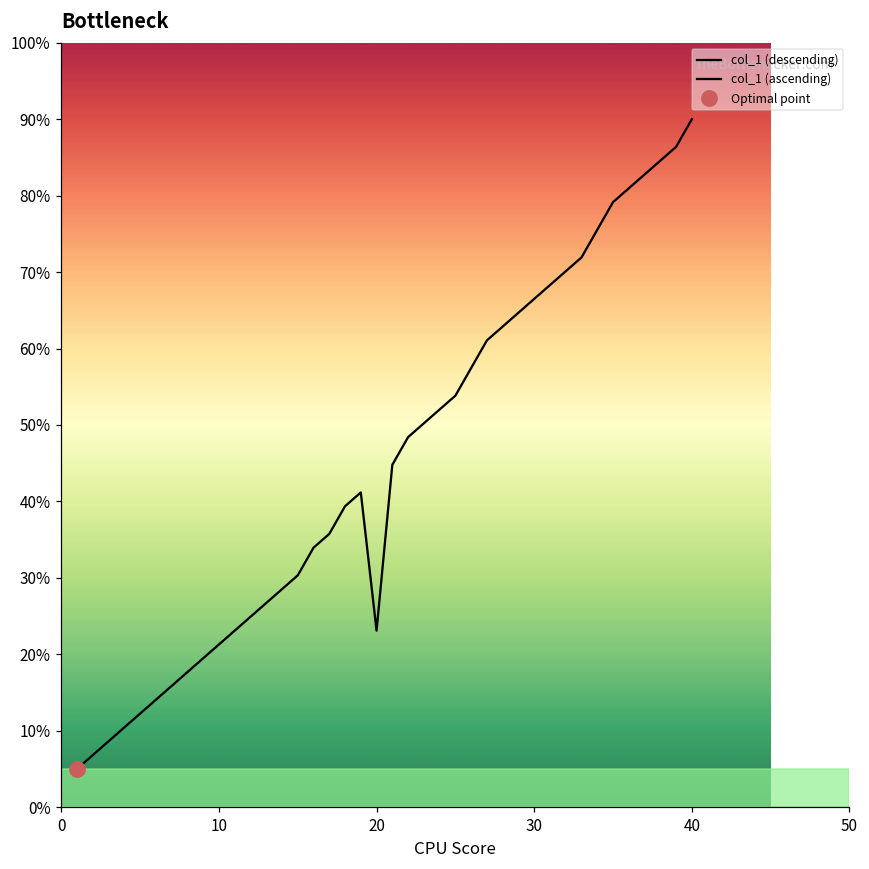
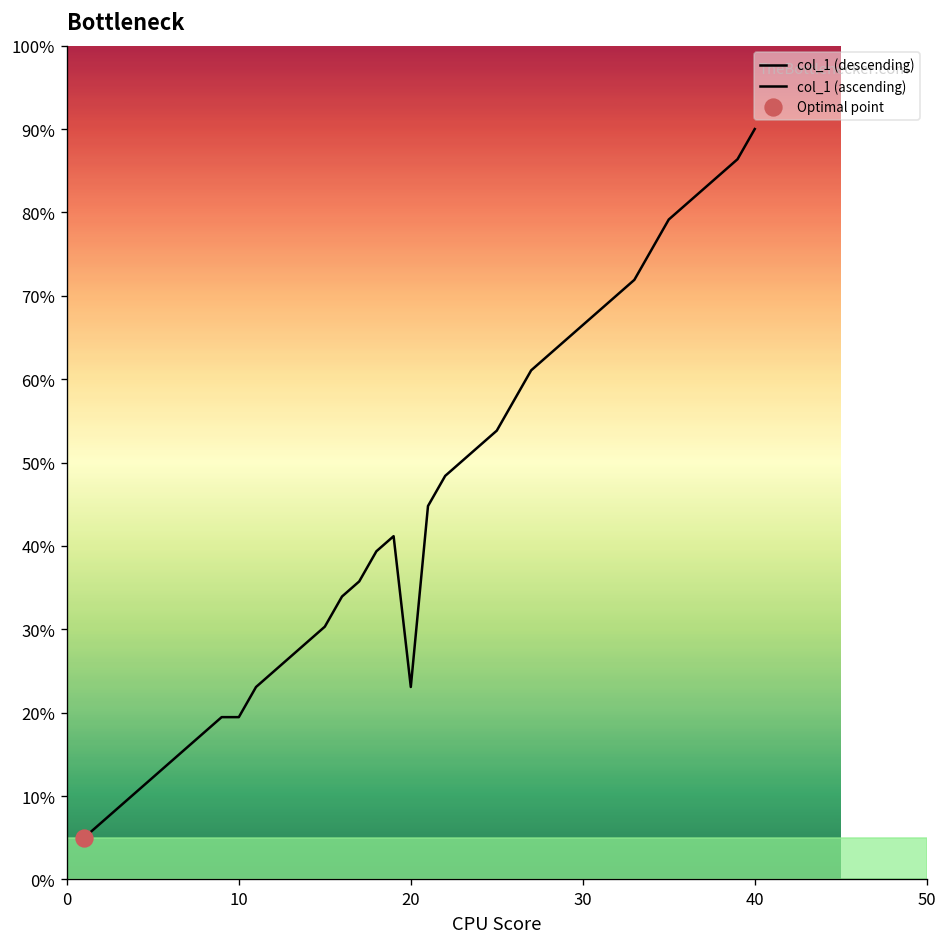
  {
    "col_1 (ascending)": {
-     "10": "21%",
+     "10": "19%",
      "20": "23%",
      "30": "66%",
      "40": "90%"
    }
  }
